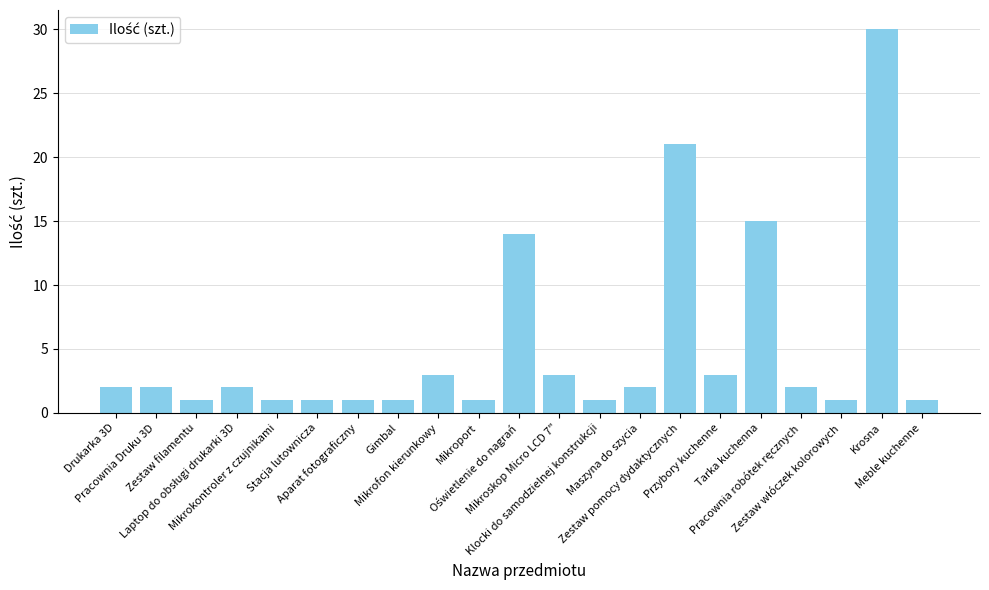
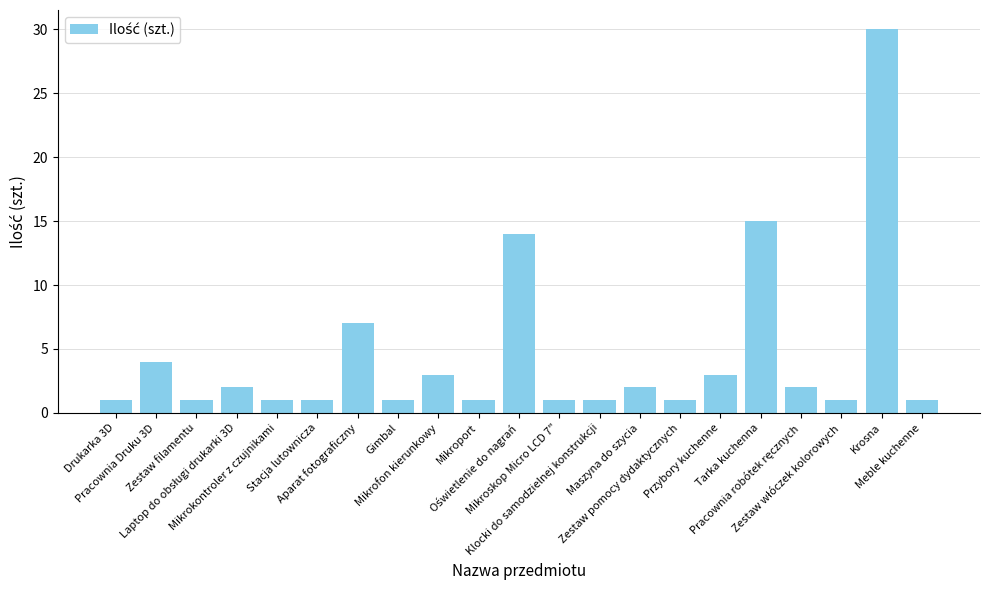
  {
-   "Drukarka 3D": 2,
-   "Pracownia Druku 3D": 2,
+   "Drukarka 3D": 1,
+   "Pracownia Druku 3D": 4,
    "Zestaw filamentu": 1,
    "Laptop do obsługi drukarki 3D": 2,
    "Mikrokontroler z czujnikami": 1,
    "Stacja lutownicza": 1,
-   "Aparat fotograficzny": 1,
+   "Aparat fotograficzny": 7,
    "Gimbal": 1,
    "Mikrofon kierunkowy": 3,
    "Mikroport": 1,
    "Oświetlenie do nagrań": 14,
-   "Mikroskop Micro LCD 7\"": 3,
+   "Mikroskop Micro LCD 7\"": 1,
    "Klocki do samodzielnej konstrukcji": 1,
    "Maszyna do szycia": 2,
-   "Zestaw pomocy dydaktycznych": 21,
+   "Zestaw pomocy dydaktycznych": 1,
    "Przybory kuchenne": 3,
    "Tarka kuchenna": 15,
    "Pracownia robótek ręcznych": 2,
    "Zestaw włóczek kolorowych": 1,
    "Krosna": 30,
    "Meble kuchenne": 1
  }
